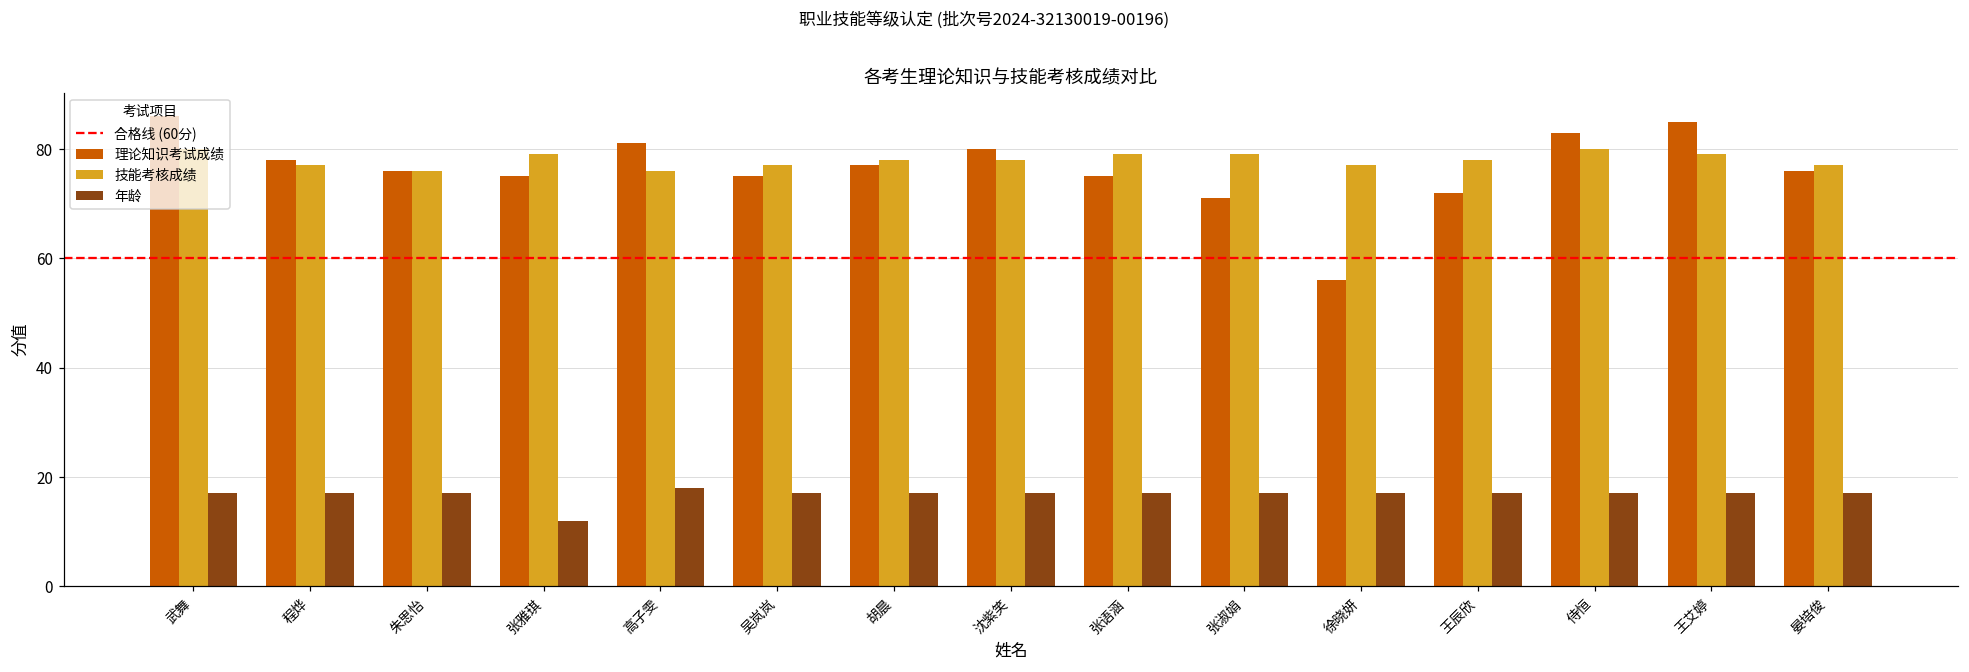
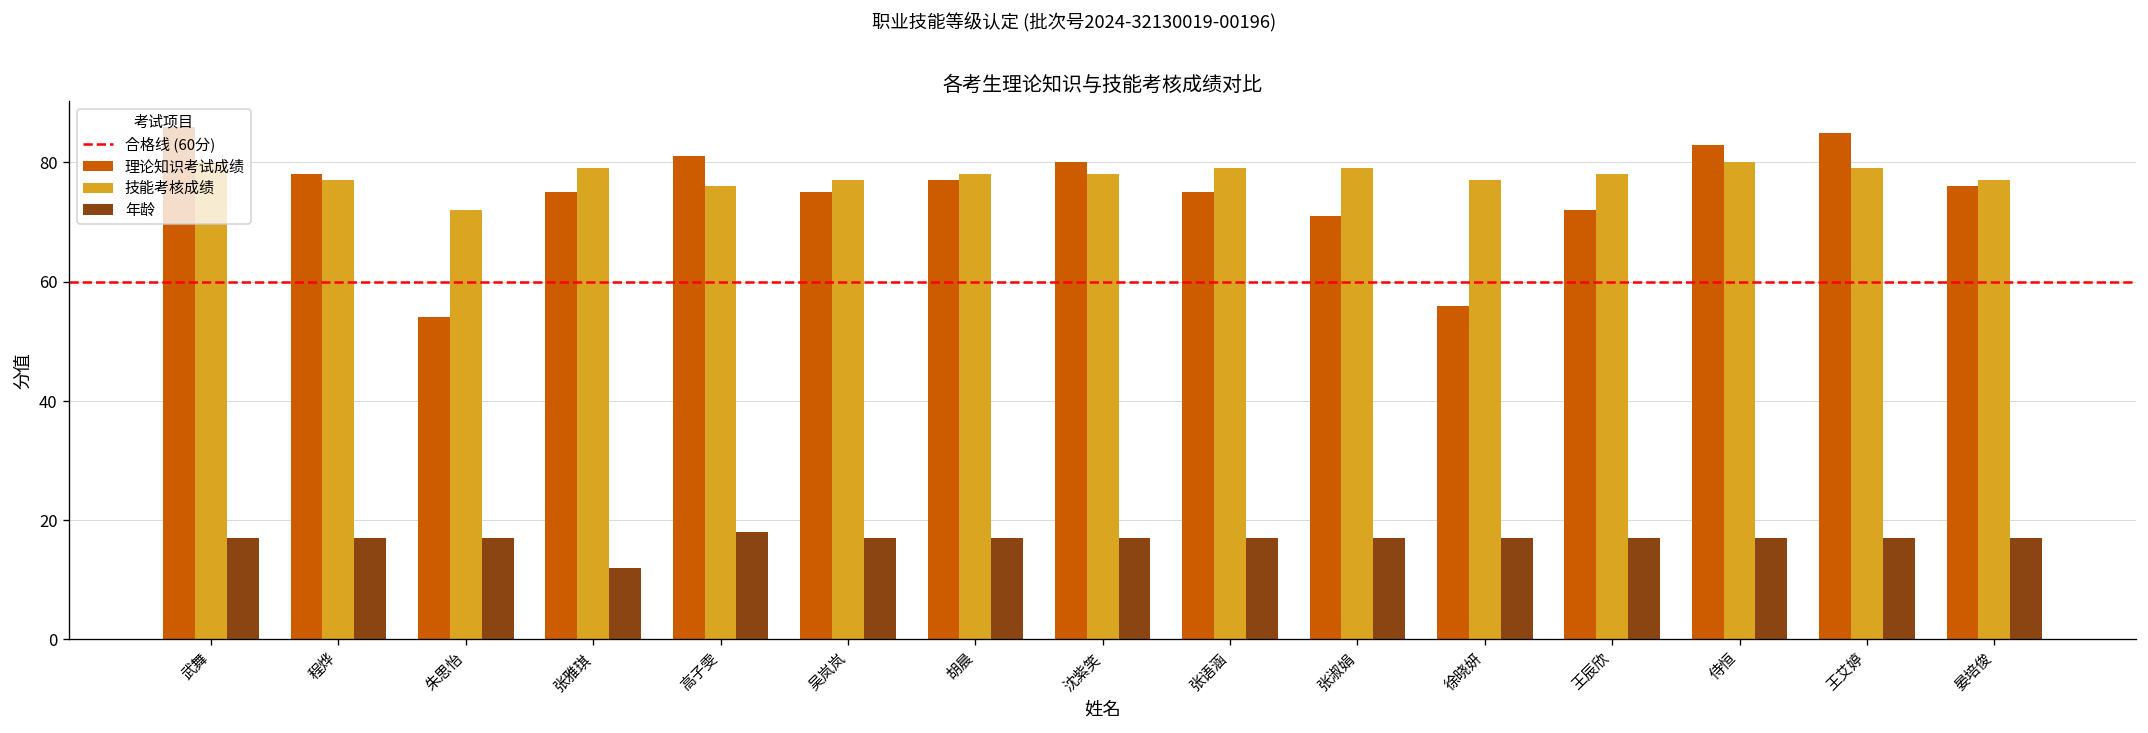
  {
    "理论知识考试成绩": {
      "程烨": 78,
-     "朱思怡": 76,
+     "朱思怡": 54,
      "张雅琪": 75,
      "高子雯": 81,
      "吴岚岚": 75,
      "胡晨": 77,
      "沈紫笑": 80,
      "张语涵": 75,
      "张淑娟": 71,
      "徐晓妍": 56,
      "王辰欣": 72,
      "侍恒": 83,
      "王艾婷": 85,
      "晏培俊": 76
    },
    "技能考核成绩": {
      "程烨": 77,
-     "朱思怡": 76,
+     "朱思怡": 72,
      "张雅琪": 79,
      "高子雯": 76,
      "吴岚岚": 77,
      "胡晨": 78,
      "沈紫笑": 78,
      "张语涵": 79,
      "张淑娟": 79,
      "徐晓妍": 77,
      "王辰欣": 78,
      "侍恒": 80,
      "王艾婷": 79,
      "晏培俊": 77
    },
    "年龄": {
      "武舞": 17,
      "程烨": 17,
      "朱思怡": 17,
      "张雅琪": 12,
      "高子雯": 18,
      "吴岚岚": 17,
      "胡晨": 17,
      "沈紫笑": 17,
      "张语涵": 17,
      "张淑娟": 17,
      "徐晓妍": 17,
      "王辰欣": 17,
      "侍恒": 17,
      "王艾婷": 17,
      "晏培俊": 17
    }
  }
